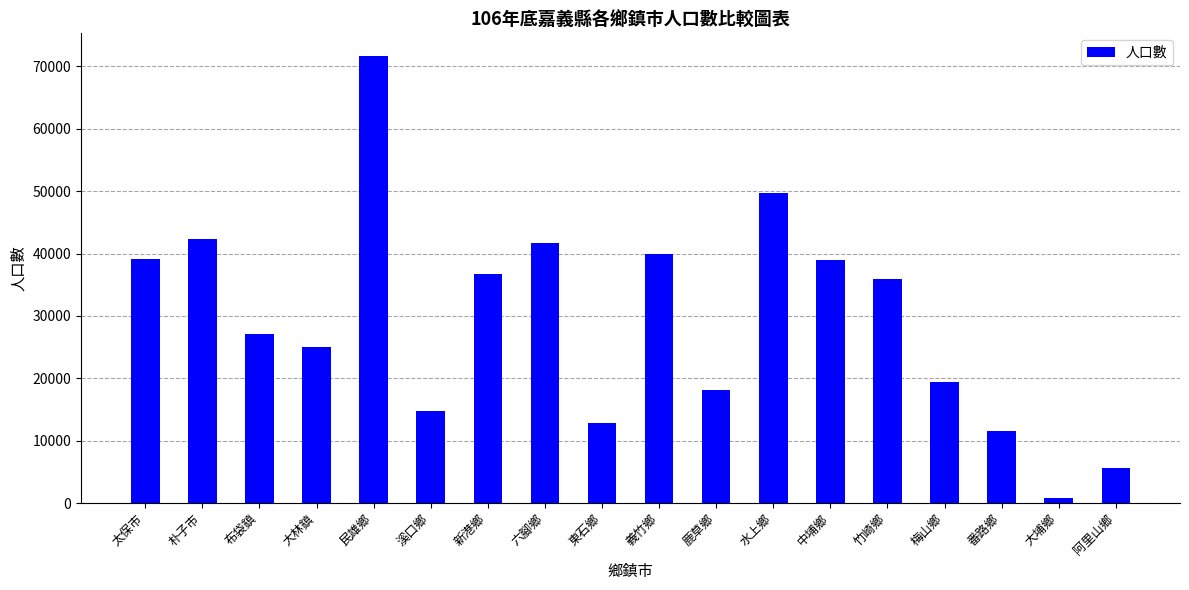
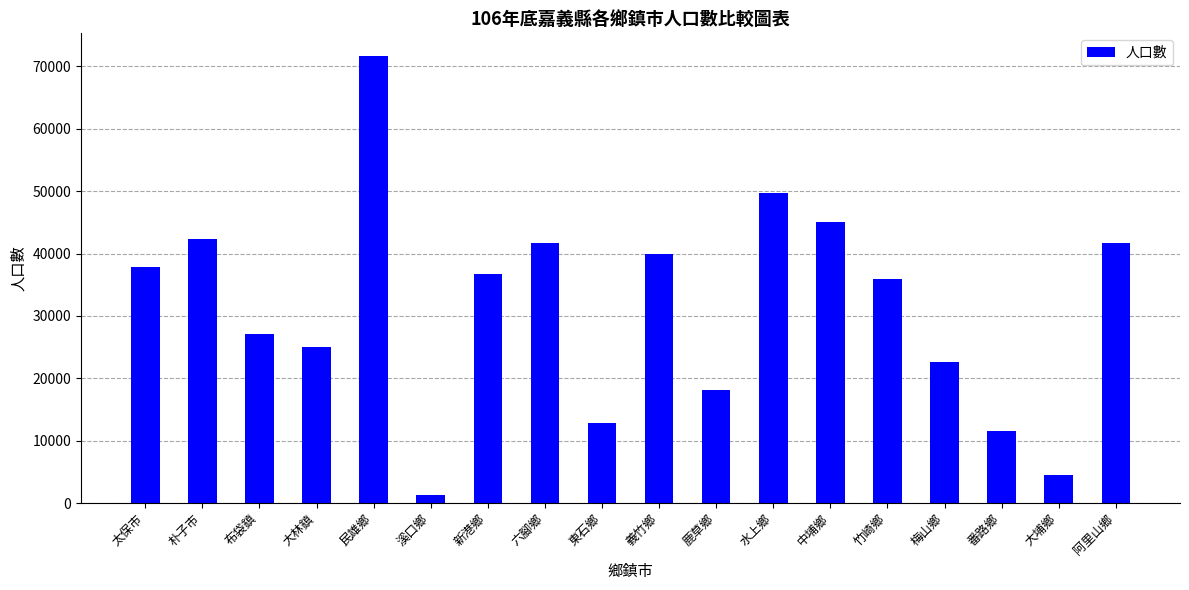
  {
-   "太保市": 39000,
+   "太保市": 38000,
    "朴子市": 42000,
    "布袋鎮": 27000,
    "大林鎮": 25000,
    "民雄鄉": 72000,
-   "溪口鄉": 15000,
+   "溪口鄉": 1000,
    "新港鄉": 37000,
    "六腳鄉": 42000,
    "東石鄉": 13000,
    "義竹鄉": 40000,
    "鹿草鄉": 18000,
    "水上鄉": 50000,
-   "中埔鄉": 39000,
+   "中埔鄉": 45000,
    "竹崎鄉": 36000,
-   "梅山鄉": 19000,
+   "梅山鄉": 23000,
    "番路鄉": 12000,
-   "大埔鄉": 1000,
-   "阿里山鄉": 6000
+   "大埔鄉": 5000,
+   "阿里山鄉": 42000
  }
